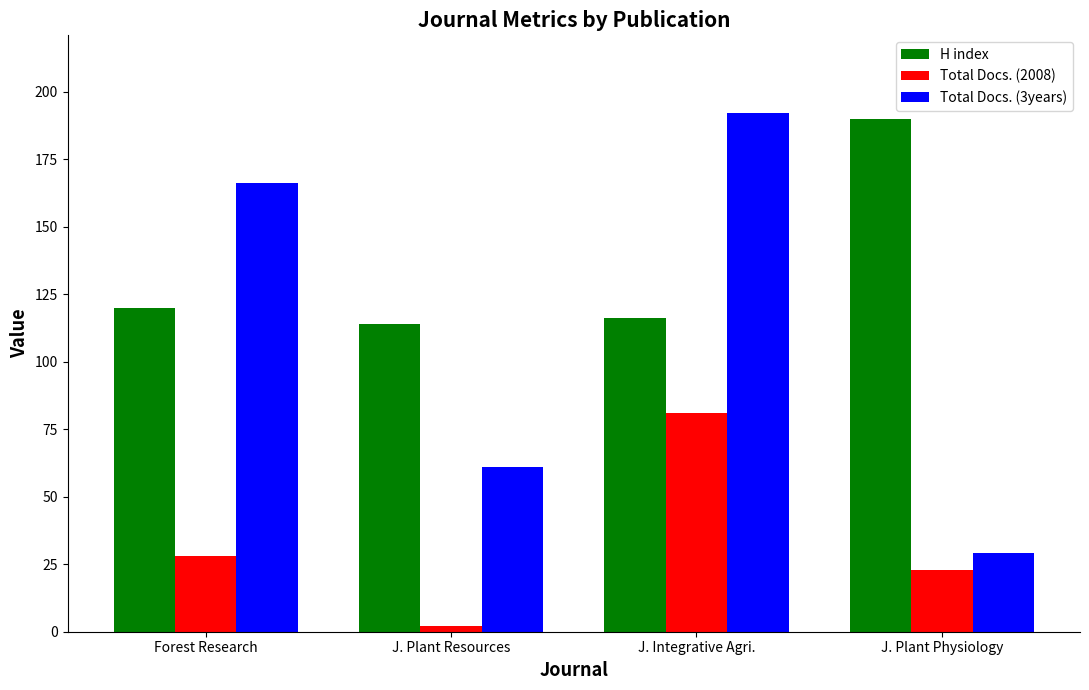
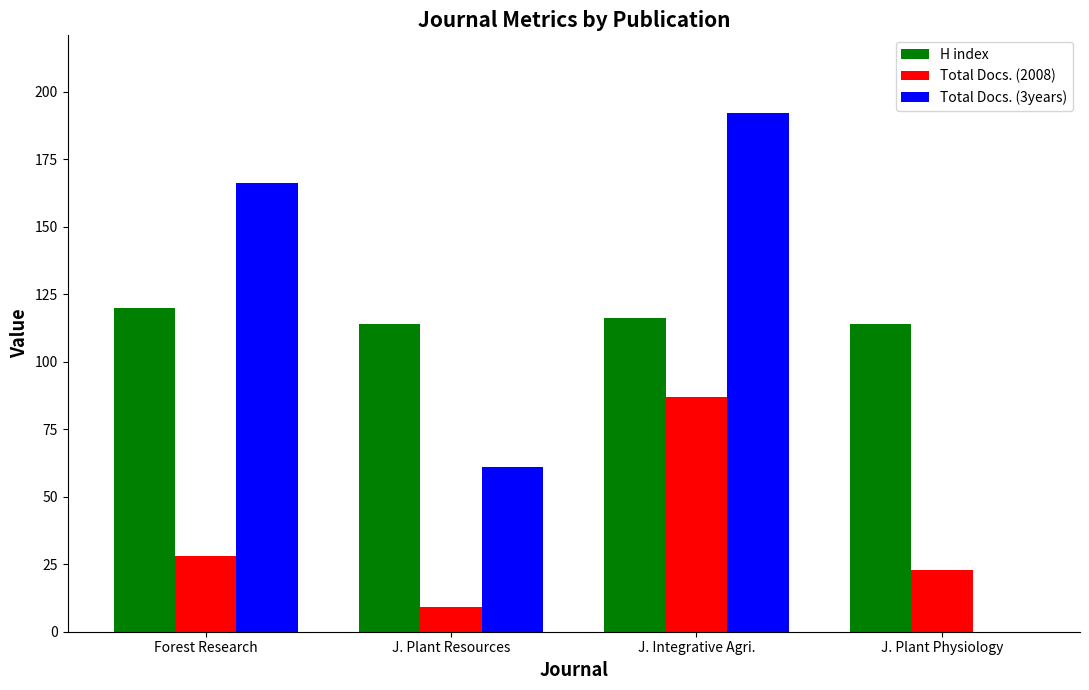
  {
    "H index": {
      "Forest Research": 120,
      "J. Plant Resources": 114,
      "J. Integrative Agri.": 116,
-     "J. Plant Physiology": 190
+     "J. Plant Physiology": 114
    },
    "Total Docs. (2008)": {
      "Forest Research": 28,
-     "J. Plant Resources": 2,
-     "J. Integrative Agri.": 81,
+     "J. Plant Resources": 9,
+     "J. Integrative Agri.": 87,
      "J. Plant Physiology": 23
    },
    "Total Docs. (3years)": {
      "Forest Research": 166,
      "J. Plant Resources": 61,
      "J. Integrative Agri.": 192,
-     "J. Plant Physiology": 29
+     "J. Plant Physiology": 0
    }
  }
